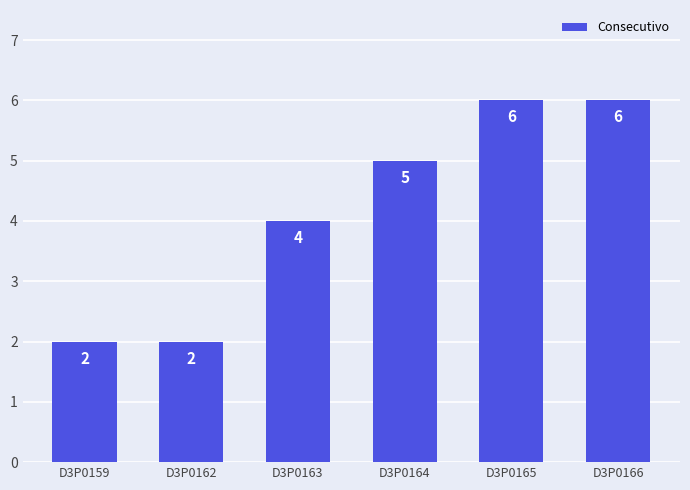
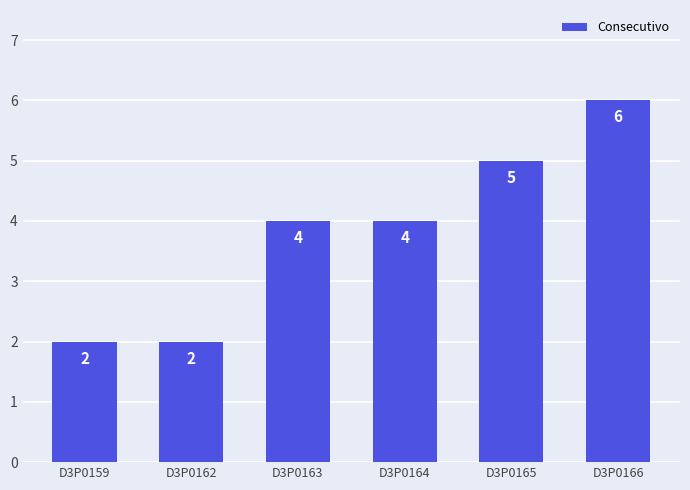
  {
    "D3P0159": 2,
    "D3P0162": 2,
    "D3P0163": 4,
-   "D3P0164": 5,
-   "D3P0165": 6,
+   "D3P0164": 4,
+   "D3P0165": 5,
    "D3P0166": 6
  }
